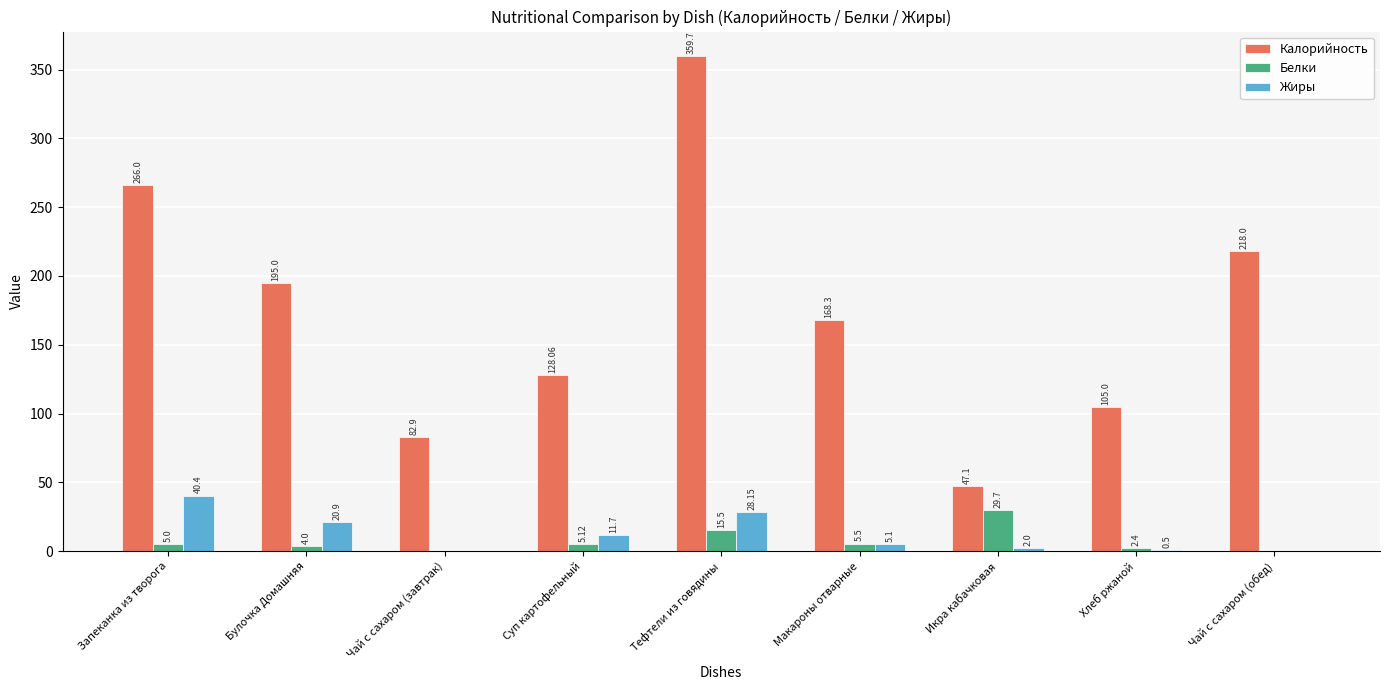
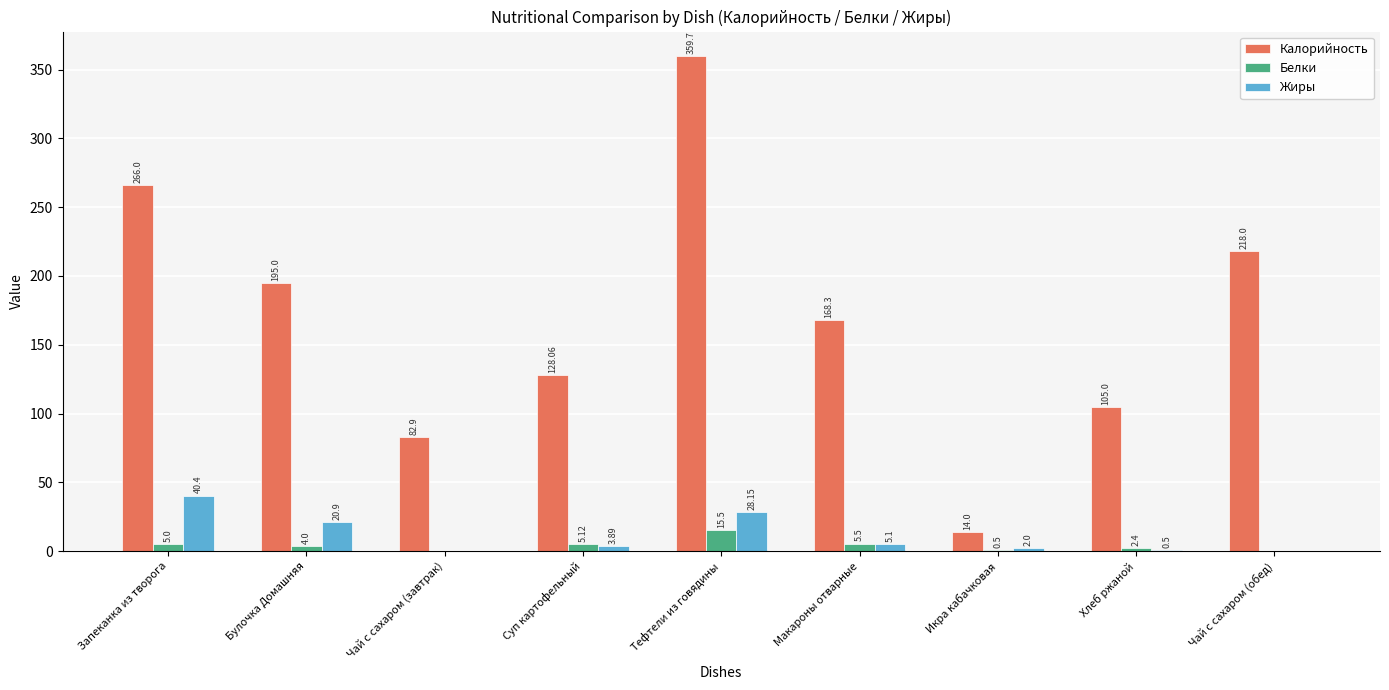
  {
    "Калорийность": {
      "Запеканка из творога": 266.0,
      "Булочка Домашняя": 195.0,
      "Чай с сахаром (завтрак)": 82.9,
      "Суп картофельный": 128.06,
      "Тефтели из говядины": 359.7,
      "Макароны отварные": 168.3,
-     "Икра кабачковая": 47.1,
+     "Икра кабачковая": 14.0,
      "Хлеб ржаной": 105.0,
      "Чай с сахаром (обед)": 218.0
    },
    "Белки": {
      "Запеканка из творога": 5.0,
      "Булочка Домашняя": 4.0,
      "Суп картофельный": 5.12,
      "Тефтели из говядины": 15.5,
      "Макароны отварные": 5.5,
-     "Икра кабачковая": 29.7,
+     "Икра кабачковая": 0.5,
      "Хлеб ржаной": 2.4
    },
    "Жиры": {
      "Запеканка из творога": 40.4,
      "Булочка Домашняя": 20.9,
-     "Суп картофельный": 11.7,
+     "Суп картофельный": 3.89,
      "Тефтели из говядины": 28.15,
      "Макароны отварные": 5.1,
      "Икра кабачковая": 2.0,
      "Хлеб ржаной": 0.5
    }
  }
